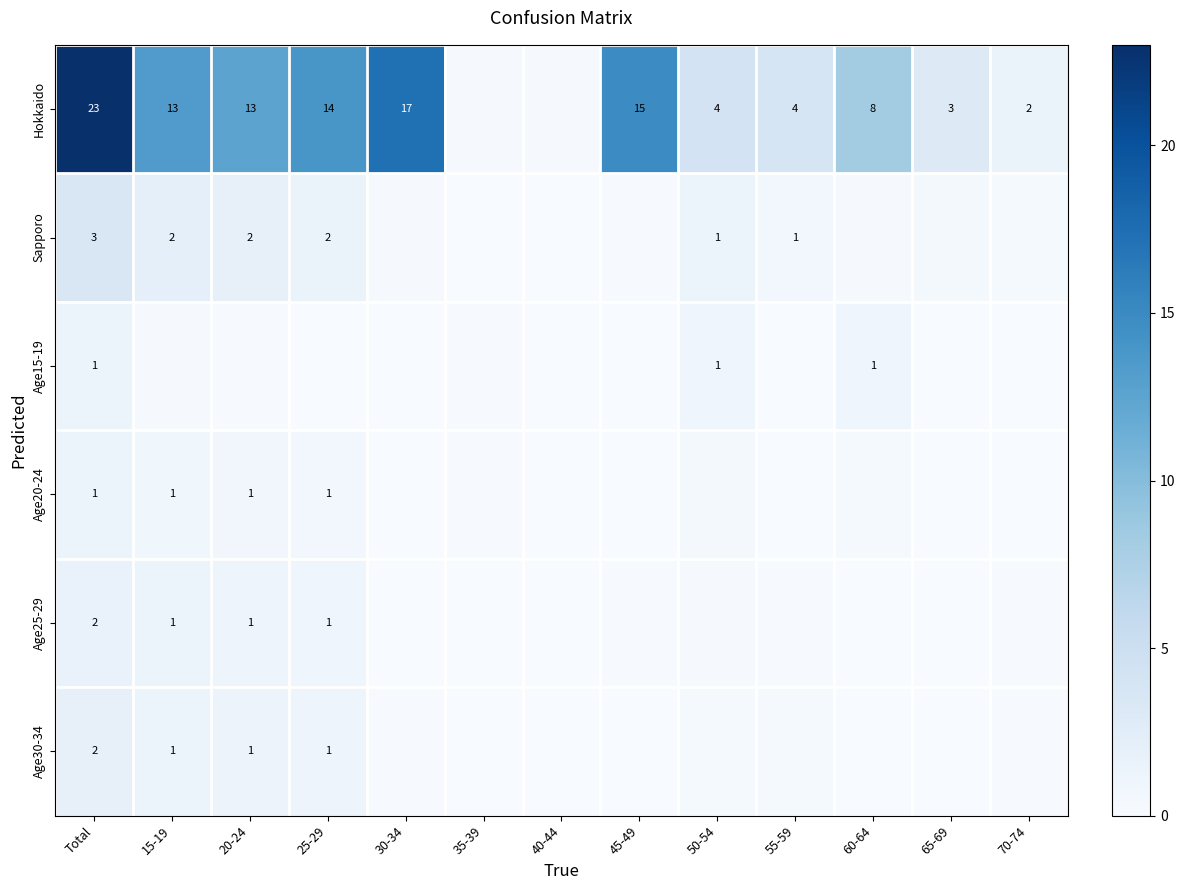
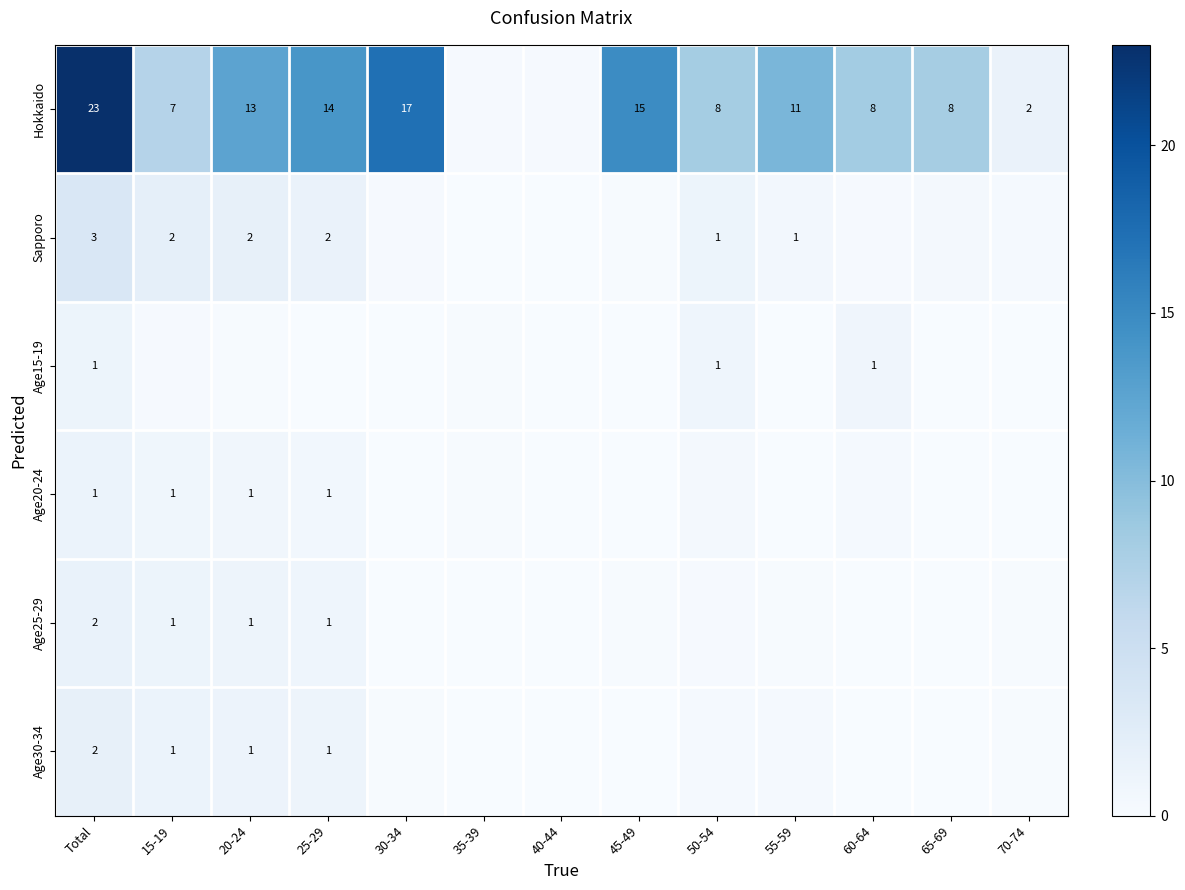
  {
    "Hokkaido": {
      "Total": 23,
-     "15-19": 13,
+     "15-19": 7,
      "20-24": 13,
      "25-29": 14,
      "30-34": 17,
      "45-49": 15,
-     "50-54": 4,
-     "55-59": 4,
+     "50-54": 8,
+     "55-59": 11,
      "60-64": 8,
-     "65-69": 3,
+     "65-69": 8,
      "70-74": 2
    },
    "Sapporo": {
      "Total": 3,
      "15-19": 2,
      "20-24": 2,
      "25-29": 2,
      "50-54": 1,
      "55-59": 1
    },
    "Age15-19": {
      "Total": 1,
      "50-54": 1,
      "60-64": 1
    },
    "Age20-24": {
      "Total": 1,
      "15-19": 1,
      "20-24": 1,
      "25-29": 1
    },
    "Age25-29": {
      "Total": 2,
      "15-19": 1,
      "20-24": 1,
      "25-29": 1
    },
    "Age30-34": {
      "Total": 2,
      "15-19": 1,
      "20-24": 1,
      "25-29": 1
    }
  }
